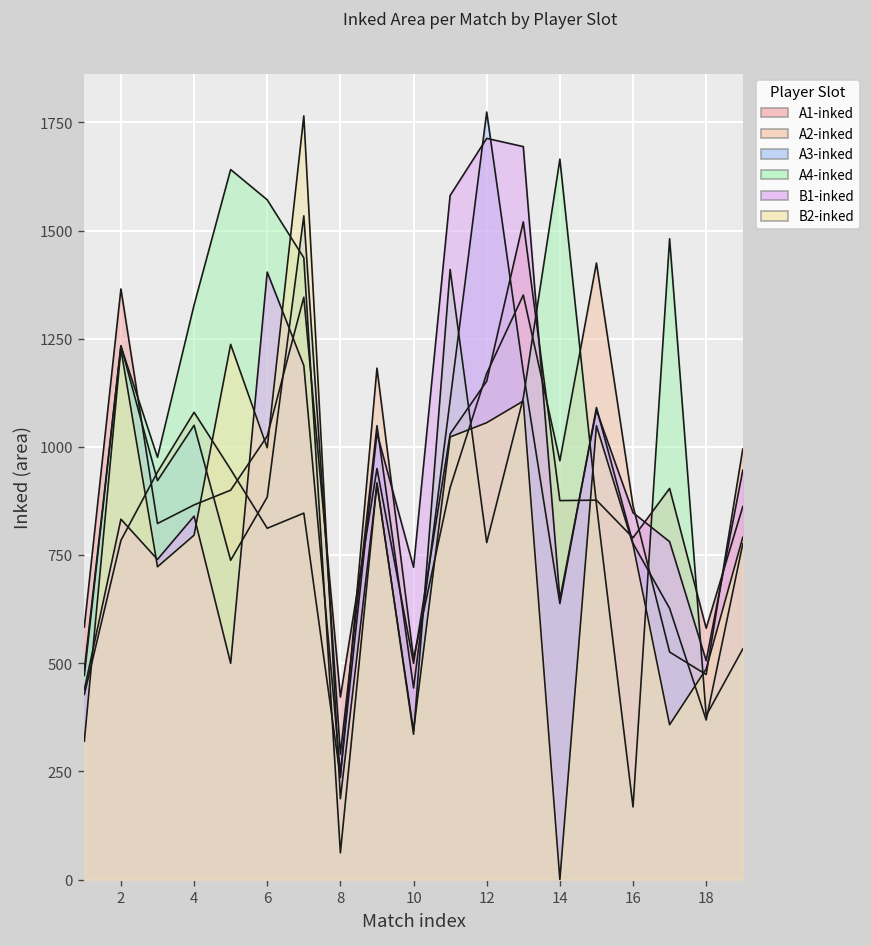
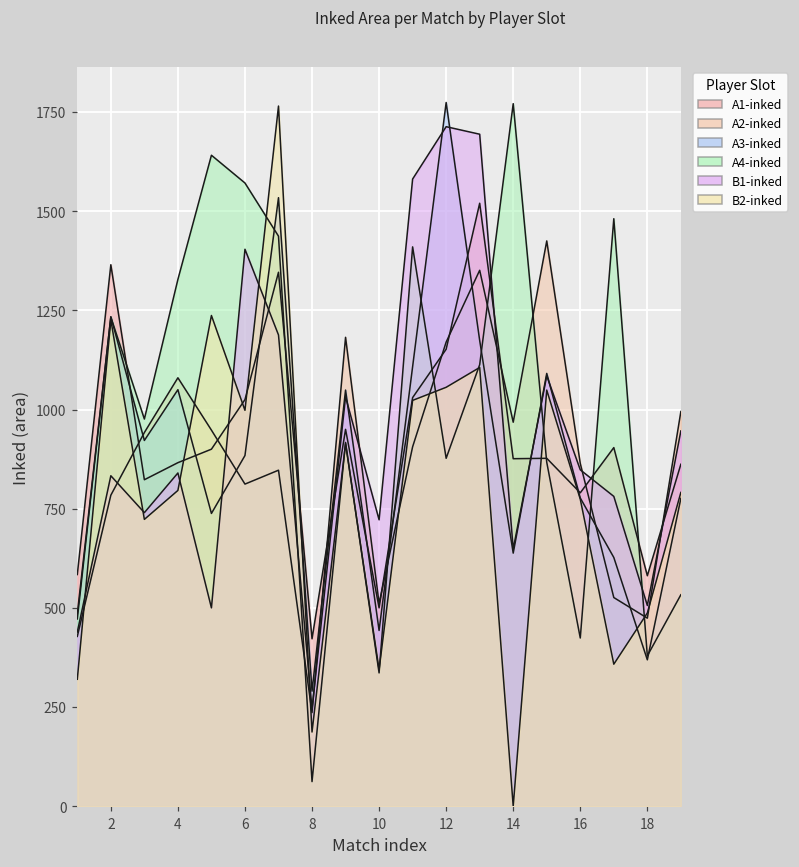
  {
    "A4-inked": {
      "4": 1330,
      "6": 1570,
      "8": 60,
      "10": 340,
-     "12": 780,
-     "14": 1670,
-     "16": 170,
+     "12": 880,
+     "14": 1770,
+     "16": 420,
      "18": 380
    }
  }
